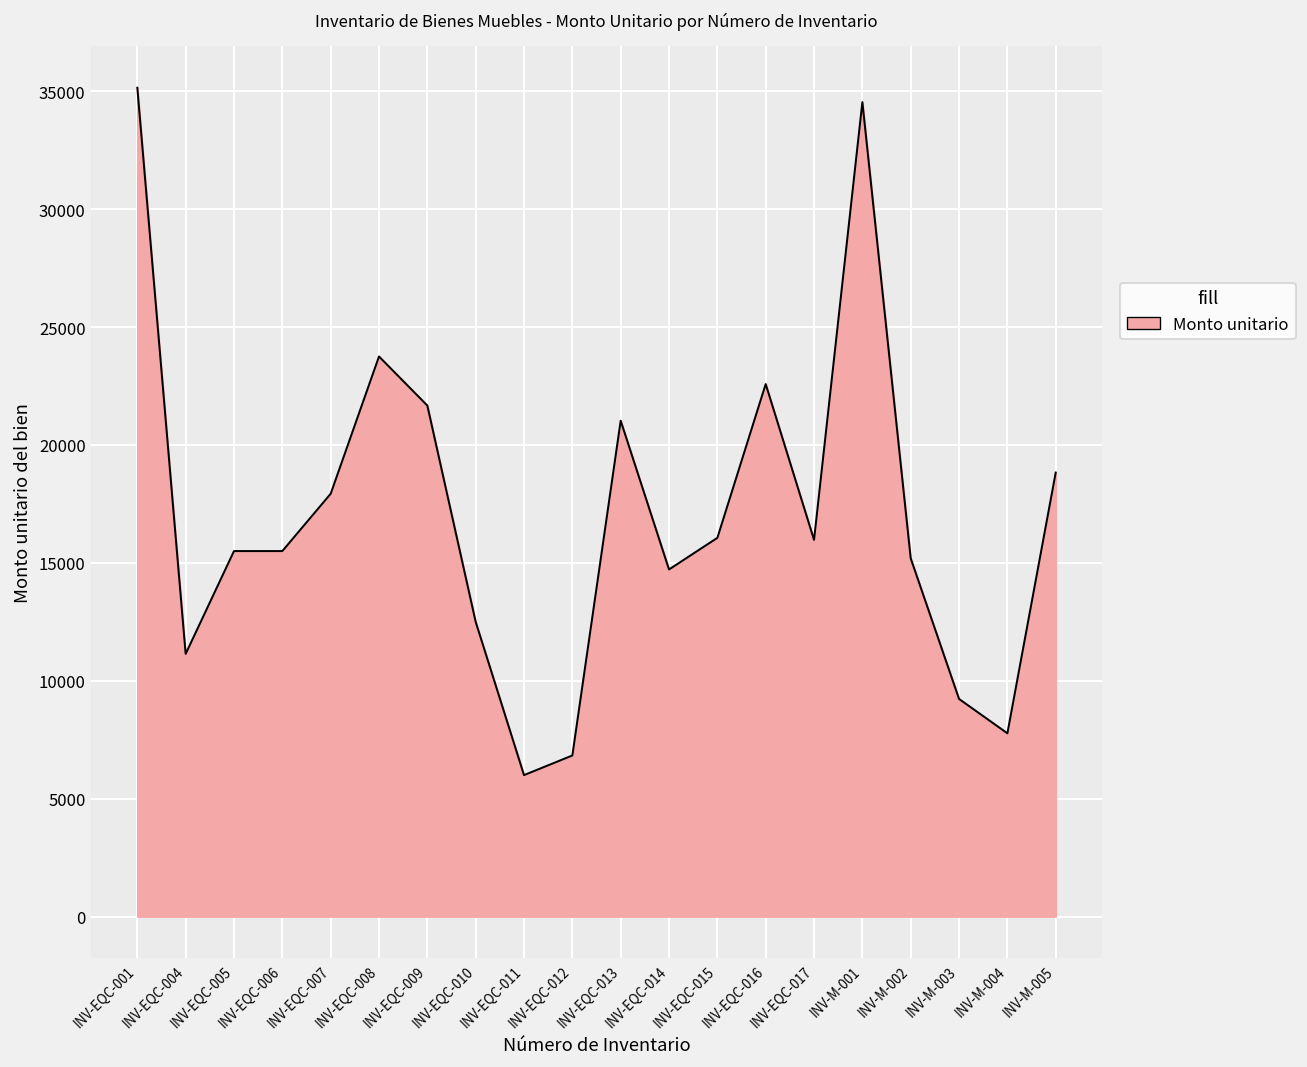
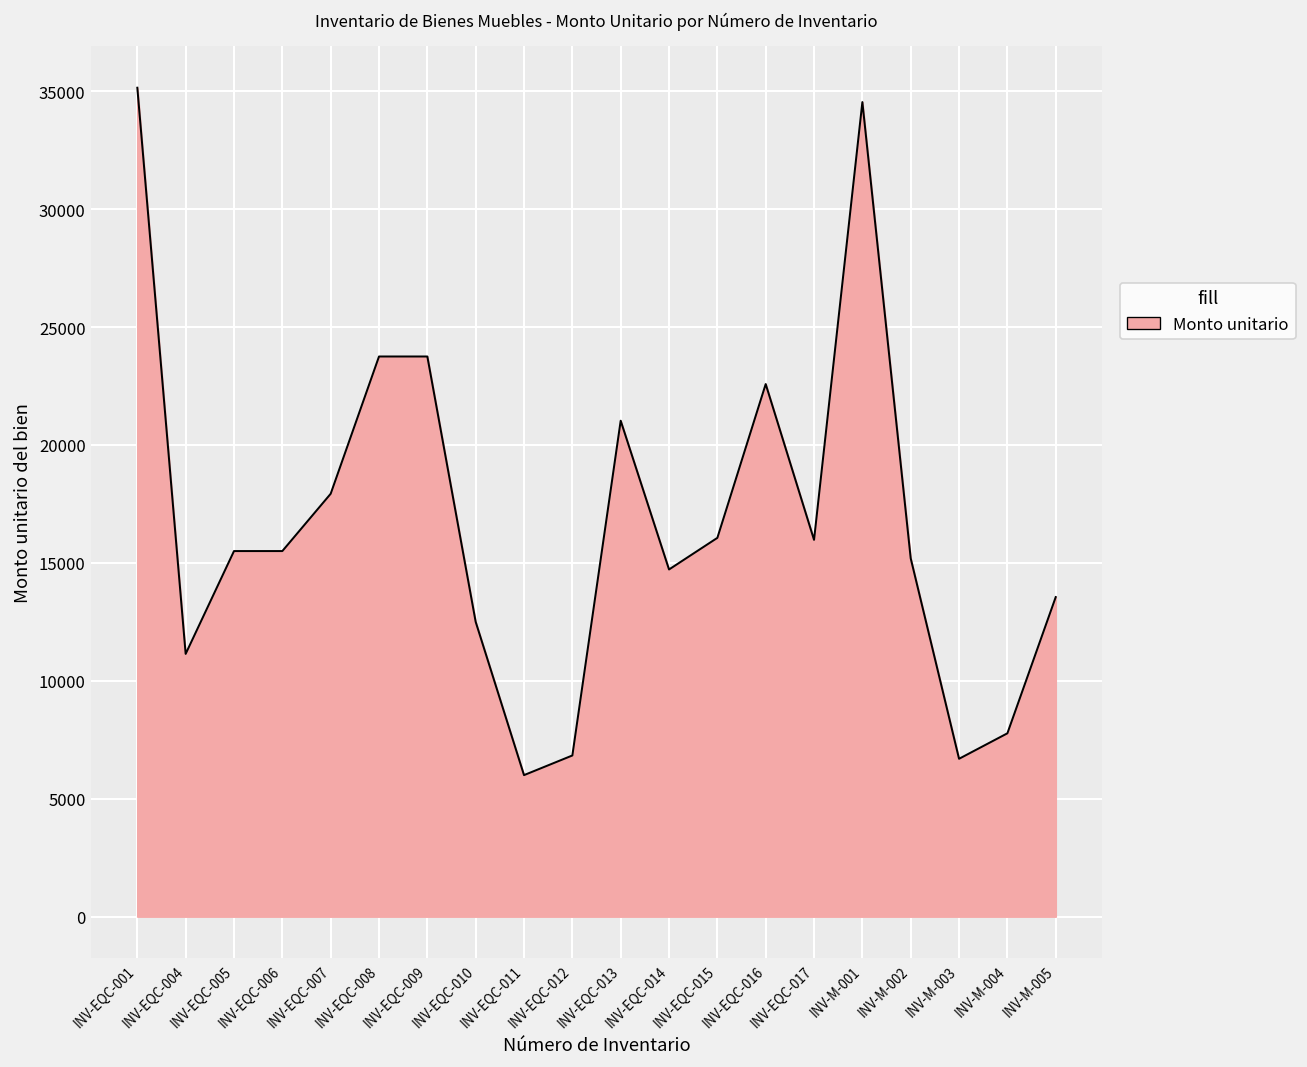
  {
    "INV-EQC-001": 35100,
    "INV-EQC-004": 11100,
    "INV-EQC-005": 15500,
    "INV-EQC-006": 15500,
    "INV-EQC-007": 17900,
    "INV-EQC-008": 23800,
-   "INV-EQC-009": 21700,
+   "INV-EQC-009": 23800,
    "INV-EQC-010": 12500,
    "INV-EQC-011": 6000,
    "INV-EQC-012": 6800,
    "INV-EQC-013": 21000,
    "INV-EQC-014": 14700,
    "INV-EQC-015": 16100,
    "INV-EQC-016": 22600,
    "INV-EQC-017": 16000,
    "INV-M-001": 34500,
    "INV-M-002": 15200,
-   "INV-M-003": 9200,
+   "INV-M-003": 6700,
    "INV-M-004": 7800,
-   "INV-M-005": 18800
+   "INV-M-005": 13500
  }
